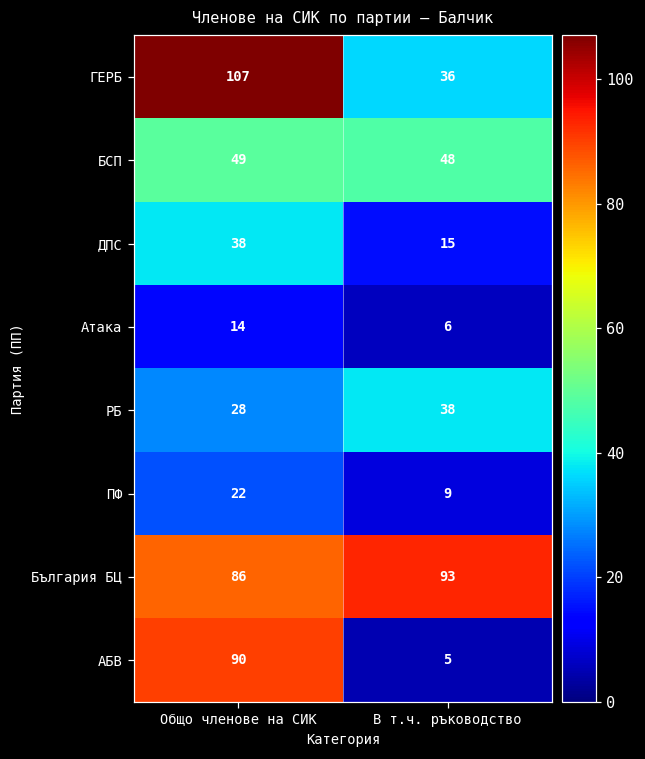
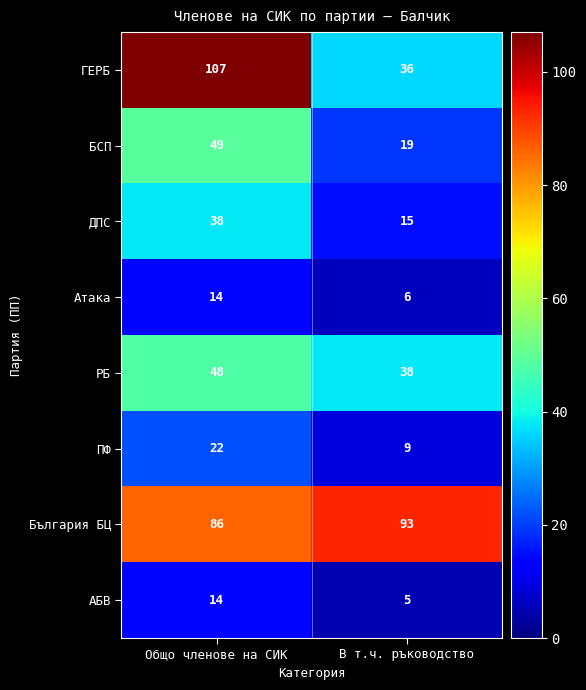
  {
    "ГЕРБ": {
      "Общо членове на СИК": 107,
      "В т.ч. ръководство": 36
    },
    "БСП": {
      "Общо членове на СИК": 49,
-     "В т.ч. ръководство": 48
+     "В т.ч. ръководство": 19
    },
    "ДПС": {
      "Общо членове на СИК": 38,
      "В т.ч. ръководство": 15
    },
    "Атака": {
      "Общо членове на СИК": 14,
      "В т.ч. ръководство": 6
    },
    "РБ": {
-     "Общо членове на СИК": 28,
+     "Общо членове на СИК": 48,
      "В т.ч. ръководство": 38
    },
    "ПФ": {
      "Общо членове на СИК": 22,
      "В т.ч. ръководство": 9
    },
    "България БЦ": {
      "Общо членове на СИК": 86,
      "В т.ч. ръководство": 93
    },
    "АБВ": {
-     "Общо членове на СИК": 90,
+     "Общо членове на СИК": 14,
      "В т.ч. ръководство": 5
    }
  }
